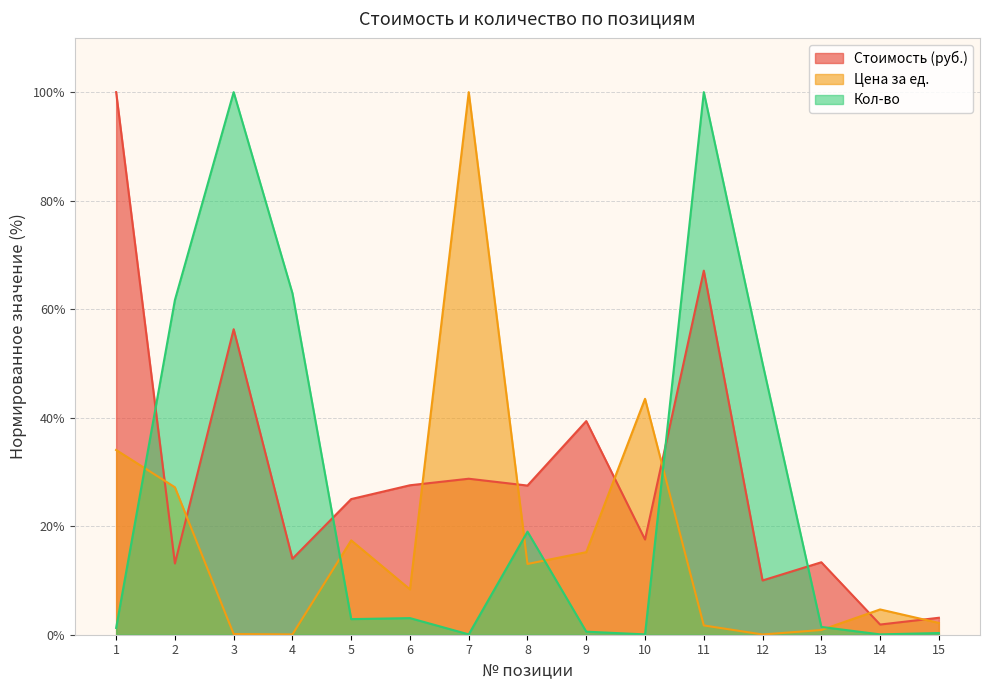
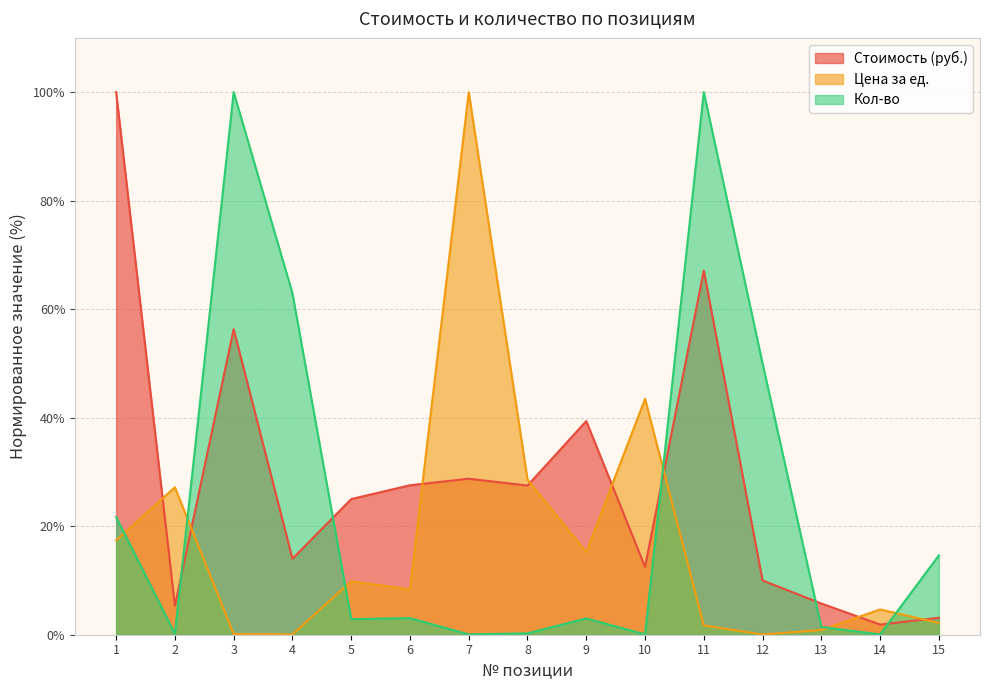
  {
    "Стоимость (руб.)": {
      "1": "100%",
-     "2": "13%",
+     "2": "5%",
      "3": "56%",
      "4": "14%",
      "5": "25%",
      "6": "28%",
      "7": "29%",
      "8": "27%",
      "9": "39%",
-     "10": "18%",
+     "10": "13%",
      "11": "67%",
      "12": "10%",
-     "13": "13%",
+     "13": "6%",
      "14": "2%",
      "15": "3%"
    },
    "Цена за ед.": {
-     "1": "34%",
+     "1": "17%",
      "2": "27%",
      "3": "0%",
      "4": "0%",
-     "5": "17%",
+     "5": "10%",
      "6": "8%",
      "7": "100%",
-     "8": "13%",
+     "8": "29%",
      "9": "15%",
      "10": "43%",
      "11": "2%",
      "12": "0%",
      "13": "1%",
      "14": "5%",
      "15": "2%"
    },
    "Кол-во": {
-     "1": "1%",
-     "2": "62%",
+     "1": "22%",
+     "2": "0%",
      "3": "100%",
      "4": "63%",
      "5": "3%",
      "6": "3%",
      "7": "0%",
-     "8": "19%",
-     "9": "1%",
+     "8": "0%",
+     "9": "3%",
      "10": "0%",
      "11": "100%",
      "12": "50%",
      "13": "1%",
      "14": "0%",
-     "15": "0%"
+     "15": "15%"
    }
  }
